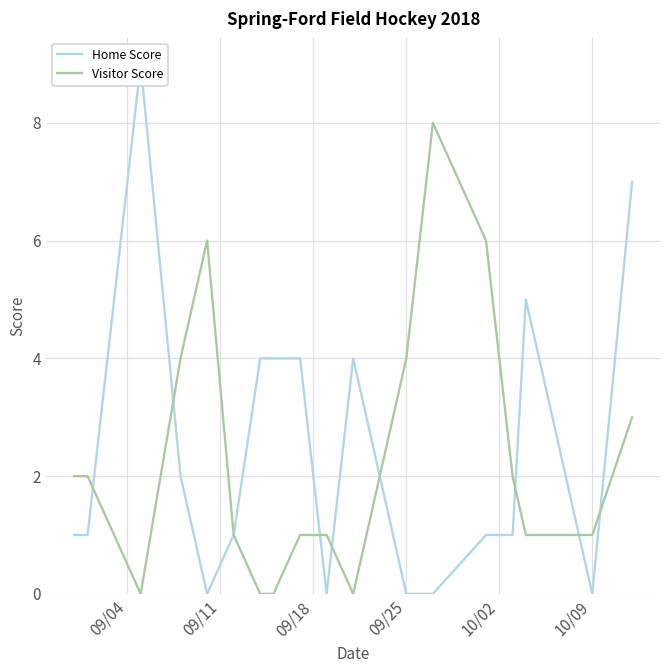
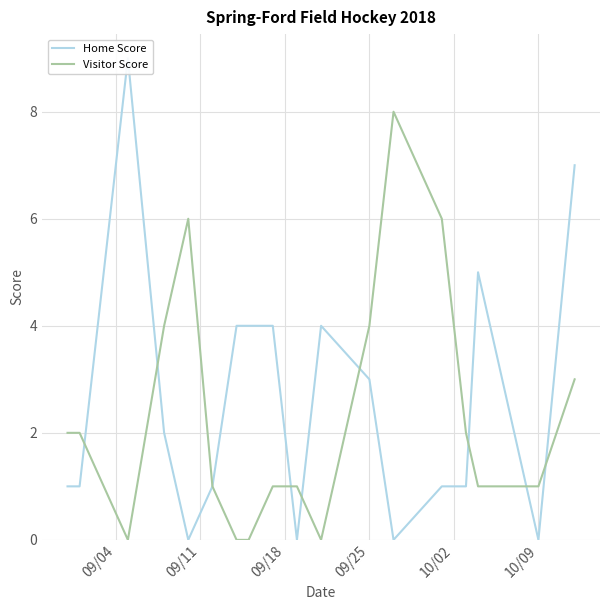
  {
    "Home Score": {
-     "09/25": 0,
+     "09/25": 3,
      "10/09": 0
    },
    "Visitor Score": {
      "09/25": 4,
      "10/09": 1
    }
  }
